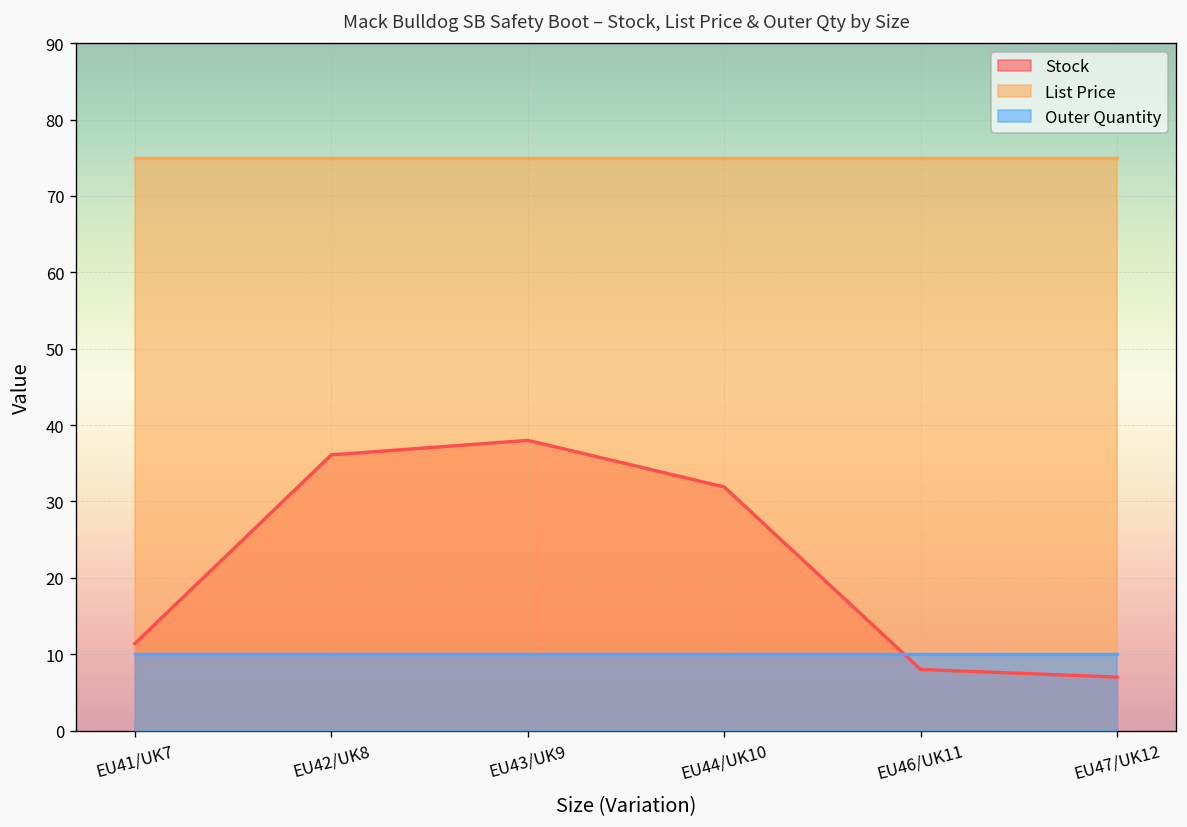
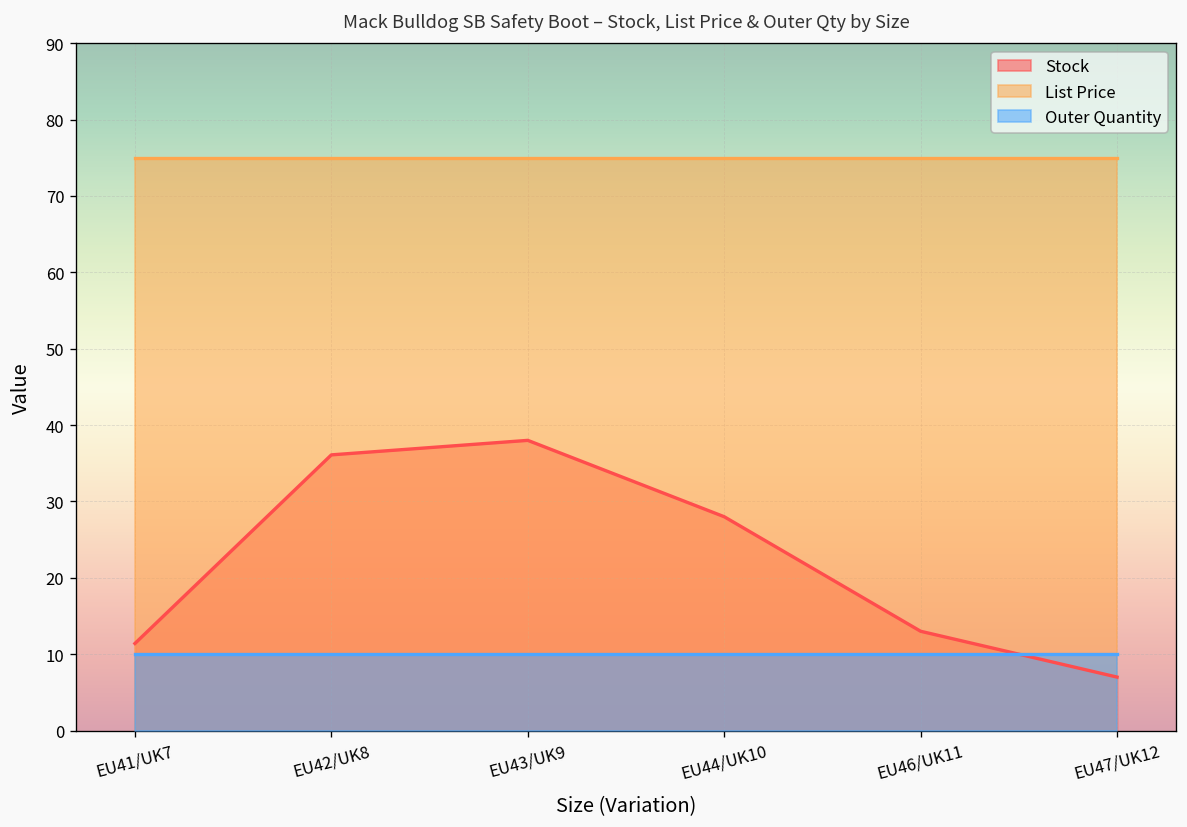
  {
    "Stock": {
      "EU41/UK7": 11,
      "EU42/UK8": 36,
      "EU43/UK9": 38,
-     "EU44/UK10": 32,
-     "EU46/UK11": 8,
+     "EU44/UK10": 28,
+     "EU46/UK11": 13,
      "EU47/UK12": 7
    },
    "List Price": {
      "EU41/UK7": 75,
      "EU42/UK8": 75,
      "EU43/UK9": 75,
      "EU44/UK10": 75,
      "EU46/UK11": 75,
      "EU47/UK12": 75
    },
    "Outer Quantity": {
      "EU41/UK7": 10,
      "EU42/UK8": 10,
      "EU43/UK9": 10,
      "EU44/UK10": 10,
      "EU46/UK11": 10,
      "EU47/UK12": 10
    }
  }
